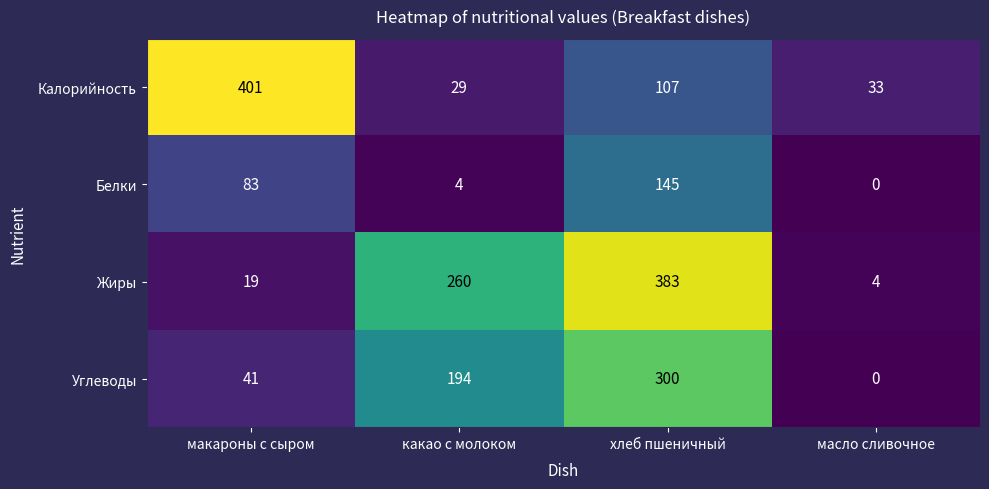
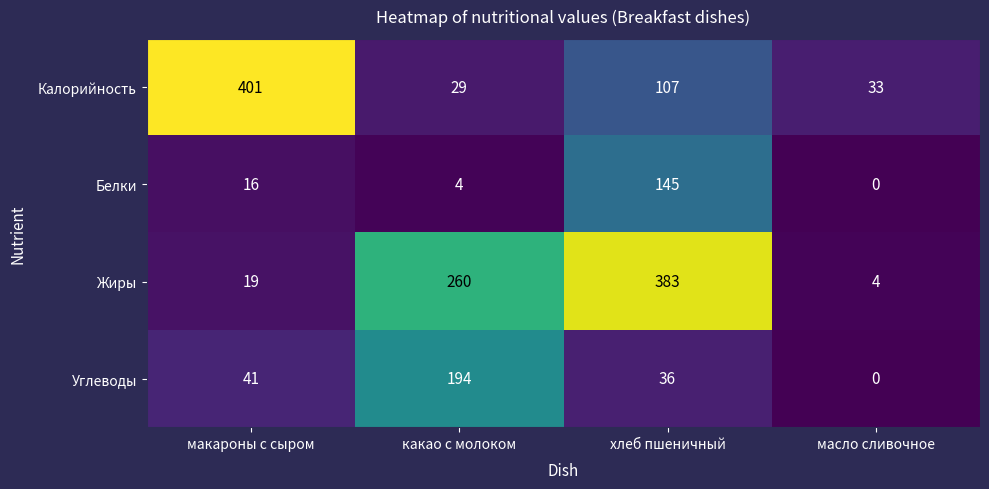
  {
    "Калорийность": {
      "макароны с сыром": 401,
      "какао с молоком": 29,
      "хлеб пшеничный": 107,
      "масло сливочное": 33
    },
    "Белки": {
-     "макароны с сыром": 83,
+     "макароны с сыром": 16,
      "какао с молоком": 4,
      "хлеб пшеничный": 145,
      "масло сливочное": 0
    },
    "Жиры": {
      "макароны с сыром": 19,
      "какао с молоком": 260,
      "хлеб пшеничный": 383,
      "масло сливочное": 4
    },
    "Углеводы": {
      "макароны с сыром": 41,
      "какао с молоком": 194,
-     "хлеб пшеничный": 300,
+     "хлеб пшеничный": 36,
      "масло сливочное": 0
    }
  }
